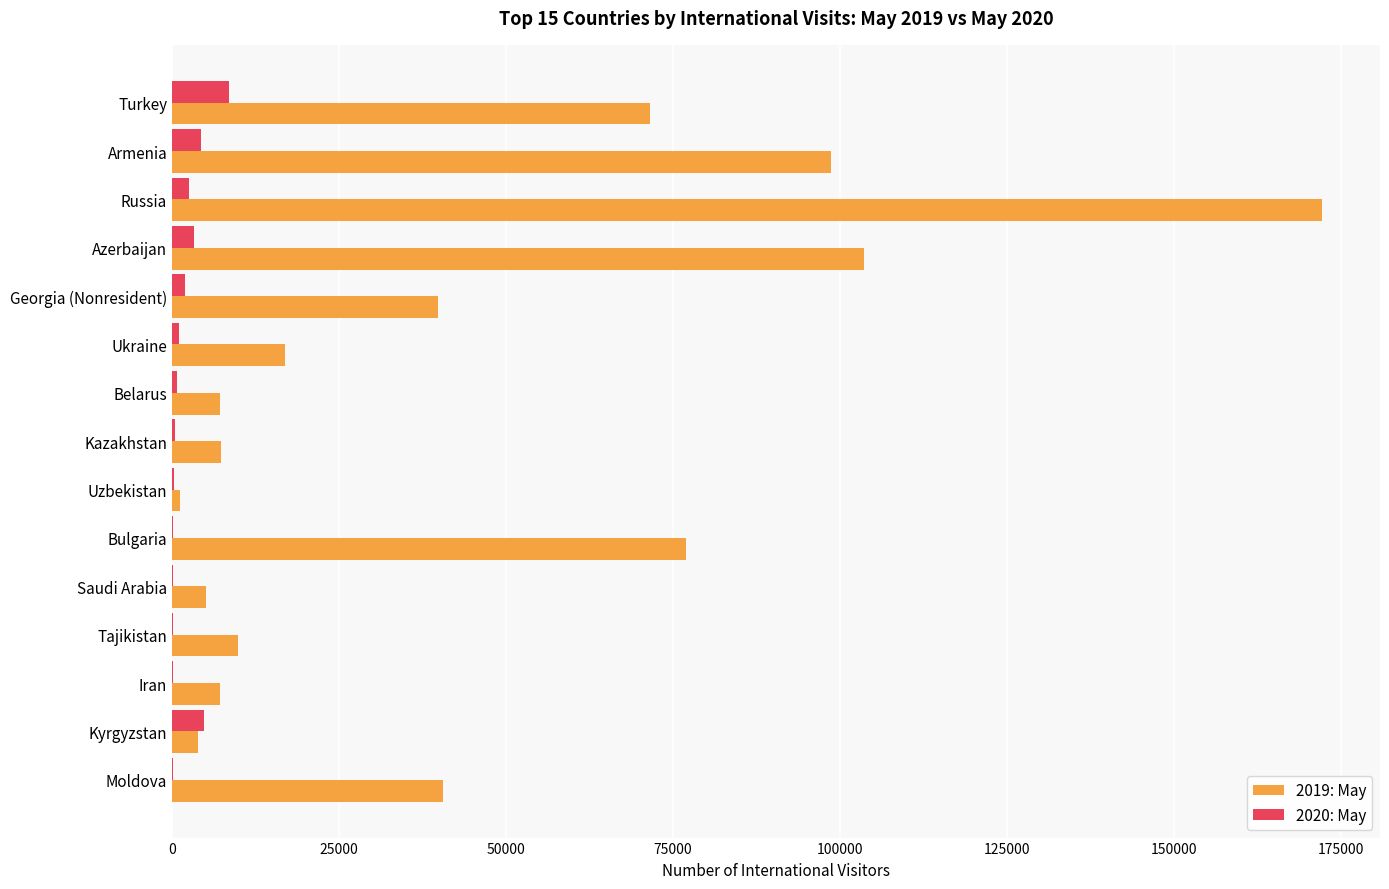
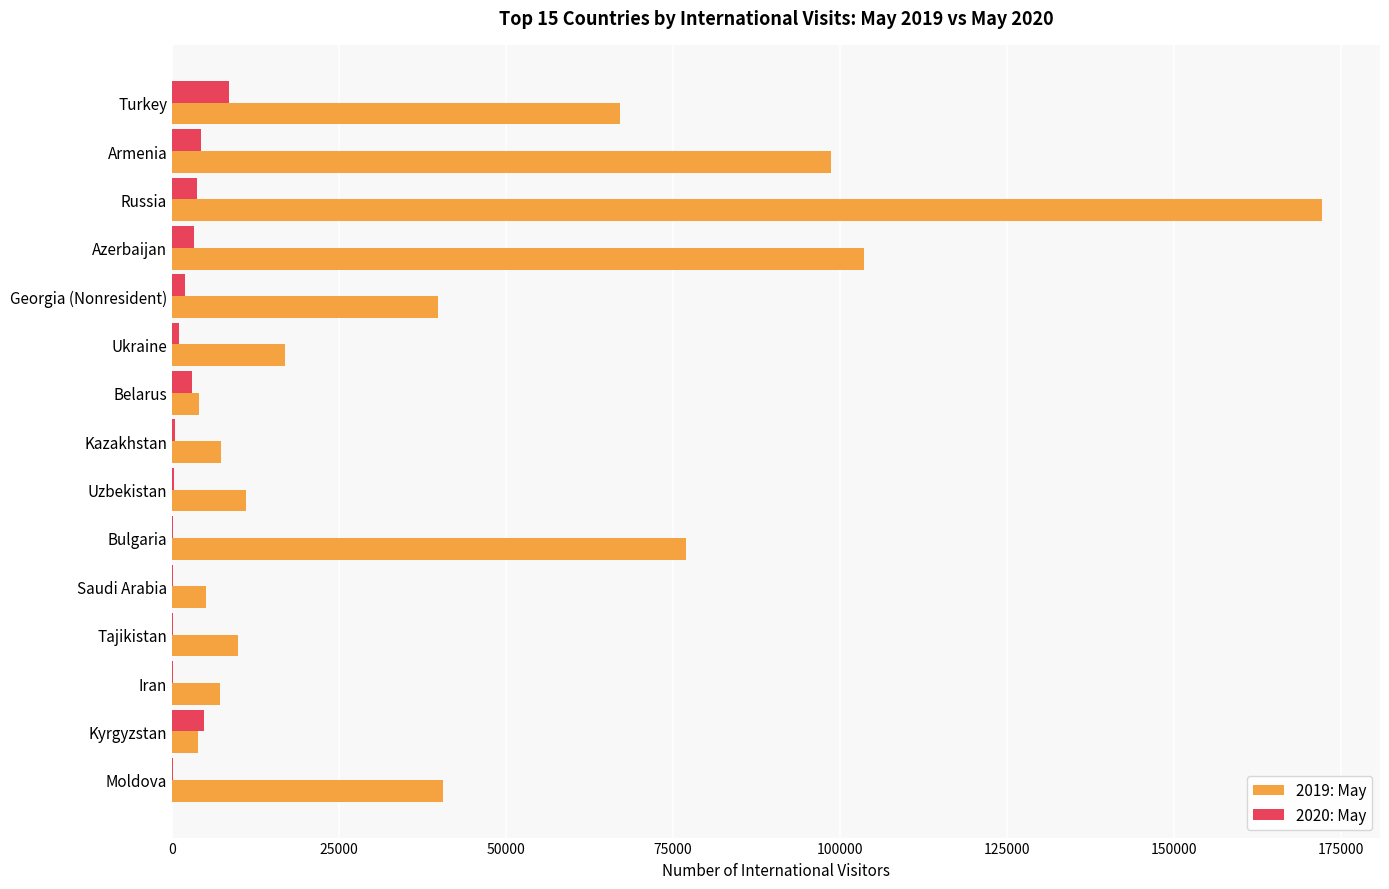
  {
    "2019: May": {
-     "Turkey": 72000,
+     "Turkey": 67000,
      "Armenia": 99000,
      "Russia": 172000,
      "Azerbaijan": 104000,
      "Georgia (Nonresident)": 40000,
      "Ukraine": 17000,
-     "Belarus": 7000,
+     "Belarus": 4000,
      "Kazakhstan": 7000,
-     "Uzbekistan": 1000,
+     "Uzbekistan": 11000,
      "Bulgaria": 77000,
      "Saudi Arabia": 5000,
      "Tajikistan": 10000,
      "Iran": 7000,
      "Kyrgyzstan": 4000,
      "Moldova": 41000
    },
    "2020: May": {
      "Turkey": 8000,
      "Armenia": 4000,
-     "Russia": 3000,
+     "Russia": 4000,
      "Azerbaijan": 3000,
      "Georgia (Nonresident)": 2000,
      "Ukraine": 1000,
-     "Belarus": 1000,
+     "Belarus": 3000,
      "Kyrgyzstan": 5000
    }
  }
